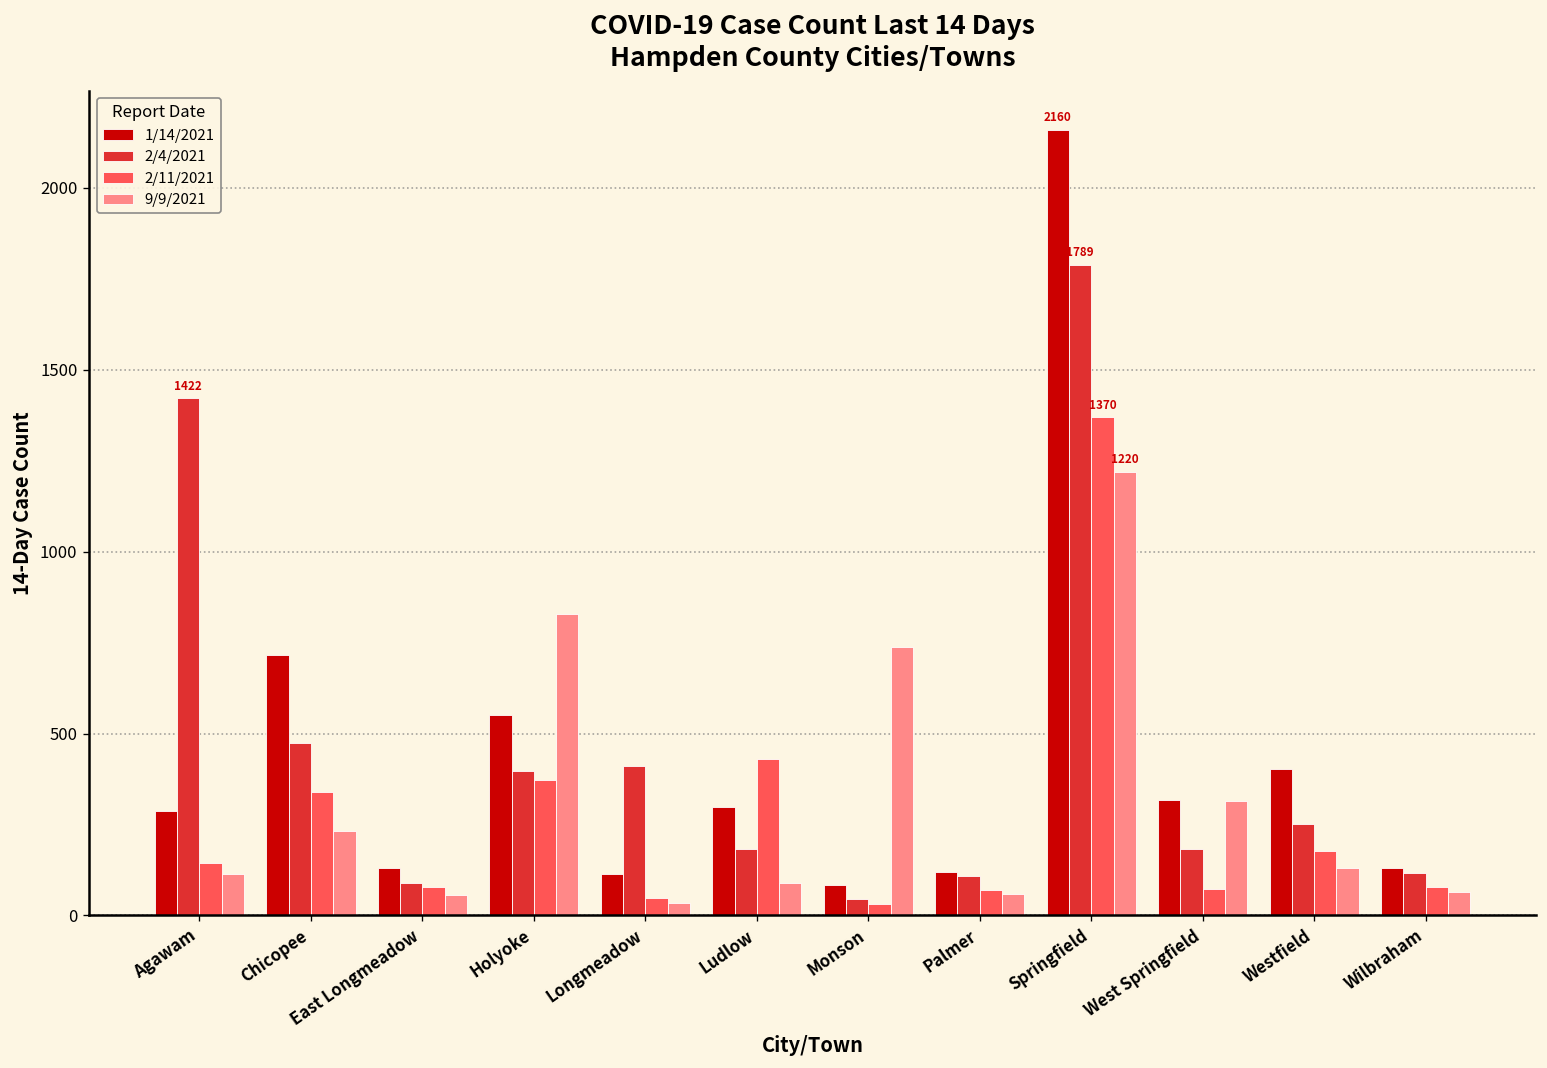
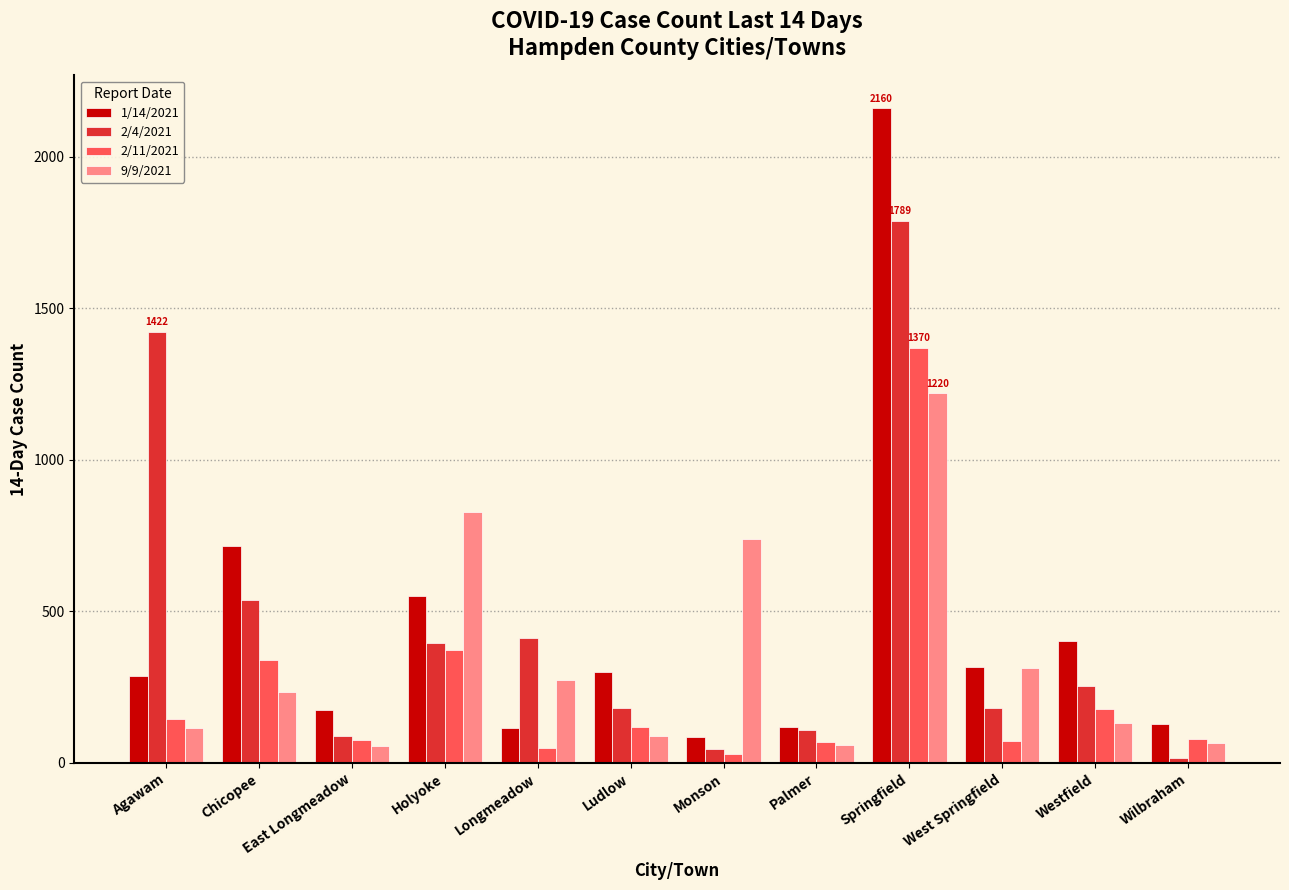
  {
    "1/14/2021": {
      "Agawam": 290,
      "Chicopee": 720,
-     "East Longmeadow": 130,
+     "East Longmeadow": 170,
      "Holyoke": 550,
      "Longmeadow": 120,
      "Ludlow": 300,
      "Monson": 80,
      "Palmer": 120,
      "West Springfield": 320,
      "Westfield": 400,
      "Wilbraham": 130
    },
    "2/4/2021": {
-     "Chicopee": 480,
+     "Chicopee": 540,
      "East Longmeadow": 90,
      "Holyoke": 400,
      "Longmeadow": 410,
      "Ludlow": 180,
      "Monson": 50,
      "Palmer": 110,
      "West Springfield": 180,
      "Westfield": 250,
-     "Wilbraham": 120
+     "Wilbraham": 20
    },
    "2/11/2021": {
      "Agawam": 150,
      "Chicopee": 340,
      "East Longmeadow": 80,
      "Holyoke": 370,
      "Longmeadow": 50,
-     "Ludlow": 430,
+     "Ludlow": 120,
      "Monson": 30,
      "Palmer": 70,
      "West Springfield": 70,
      "Westfield": 180,
      "Wilbraham": 80
    },
    "9/9/2021": {
      "Agawam": 110,
      "Chicopee": 230,
      "East Longmeadow": 60,
      "Holyoke": 830,
-     "Longmeadow": 40,
+     "Longmeadow": 270,
      "Ludlow": 90,
      "Monson": 740,
      "Palmer": 60,
      "West Springfield": 310,
      "Westfield": 130,
      "Wilbraham": 70
    }
  }
